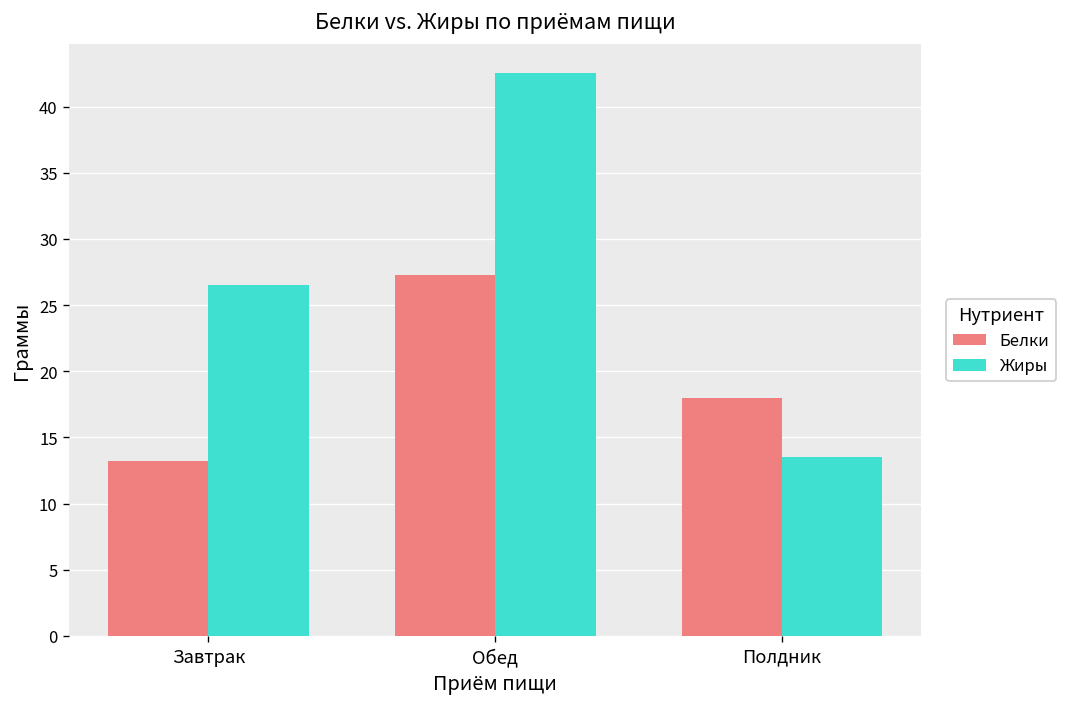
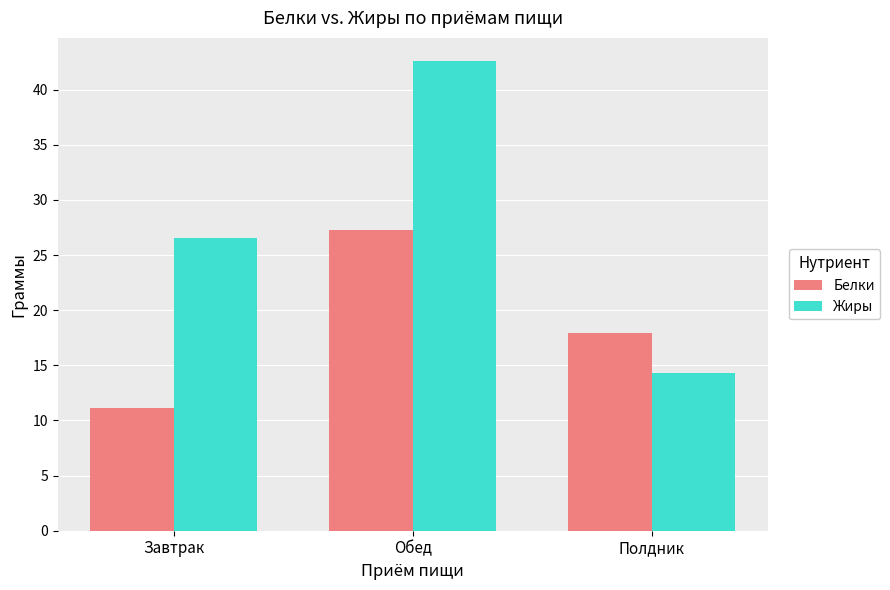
  {
    "Белки": {
-     "Завтрак": 13.2,
+     "Завтрак": 11.1,
      "Обед": 27.3,
      "Полдник": 18.0
    },
    "Жиры": {
      "Завтрак": 26.5,
      "Обед": 42.6,
-     "Полдник": 13.5
+     "Полдник": 14.3
    }
  }
